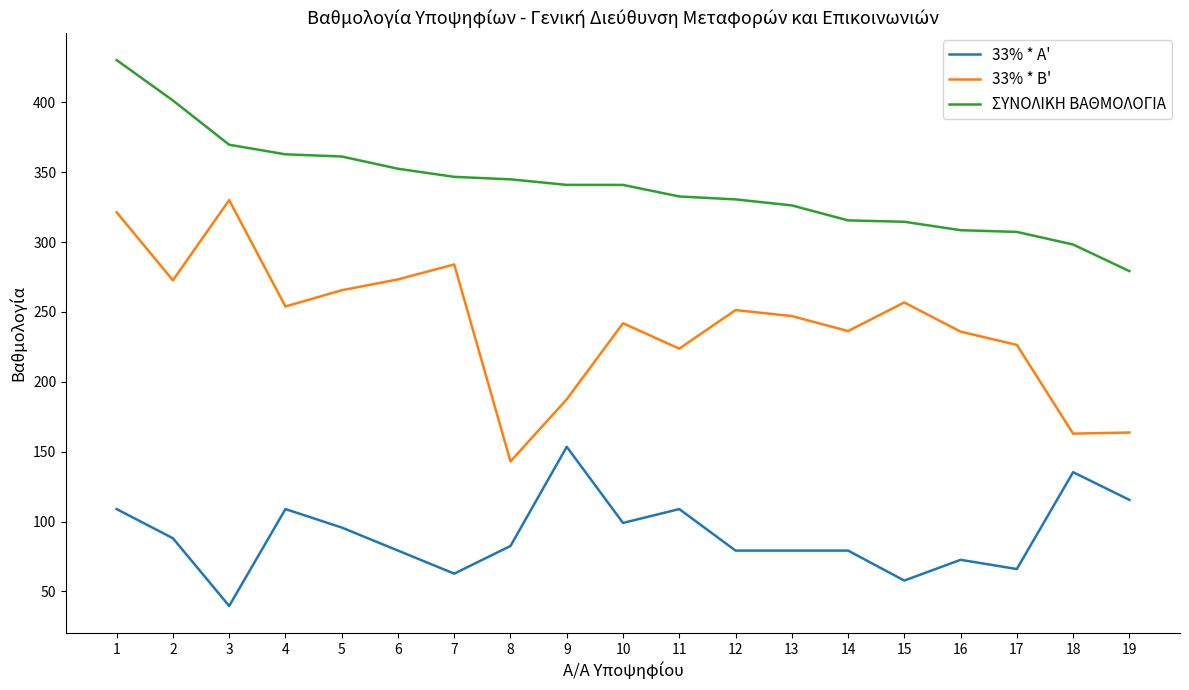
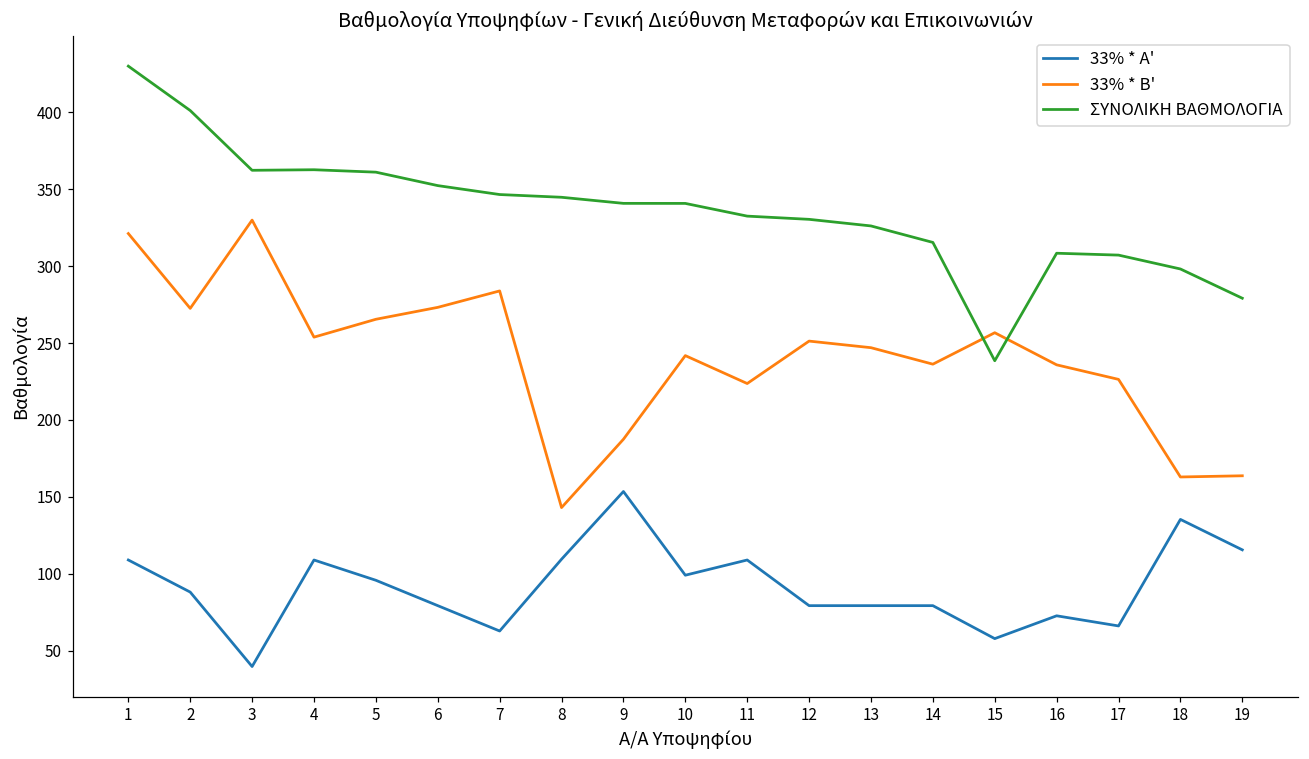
  {
    "33% * A'": {
      "1": 109,
      "2": 88,
      "3": 40,
      "4": 109,
      "5": 96,
      "6": 79,
      "7": 63,
-     "8": 83,
+     "8": 109,
      "9": 153,
      "10": 99,
      "11": 109,
      "12": 79,
      "13": 79,
      "14": 79,
      "15": 58,
      "16": 73,
      "17": 66,
      "18": 135,
      "19": 116
    },
    "33% * B'": {
      "1": 321,
      "2": 273,
      "3": 330,
      "4": 254,
      "5": 265,
      "6": 273,
      "7": 284,
      "8": 143,
      "9": 187,
      "10": 242,
      "11": 224,
      "12": 251,
      "13": 247,
      "14": 236,
      "15": 257,
      "16": 236,
      "17": 226,
      "18": 163,
      "19": 164
    },
    "ΣΥΝΟΛΙΚΗ ΒΑΘΜΟΛΟΓΙΑ": {
      "1": 430,
      "2": 401,
-     "3": 370,
+     "3": 362,
      "4": 363,
      "5": 361,
      "6": 352,
      "7": 347,
      "8": 345,
      "9": 341,
      "10": 341,
      "11": 333,
      "12": 330,
      "13": 326,
      "14": 315,
-     "15": 314,
+     "15": 239,
      "16": 308,
      "17": 307,
      "18": 298,
      "19": 279
    }
  }
